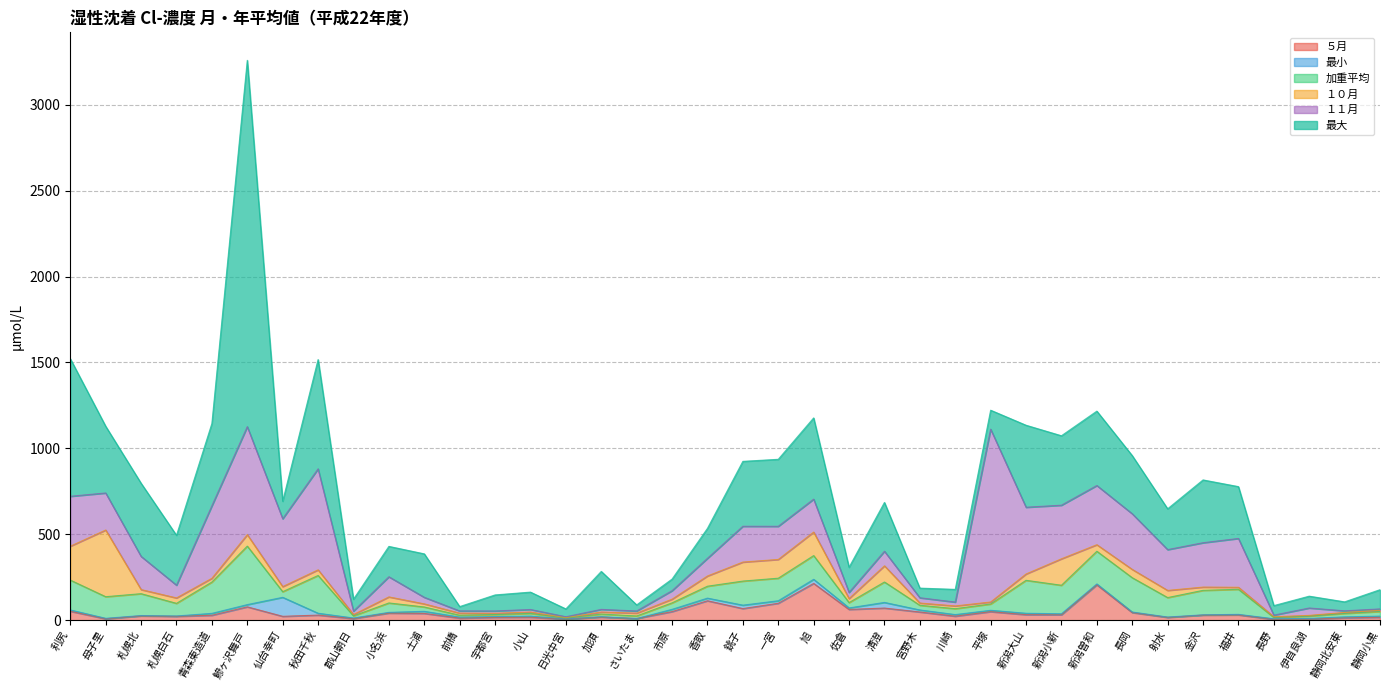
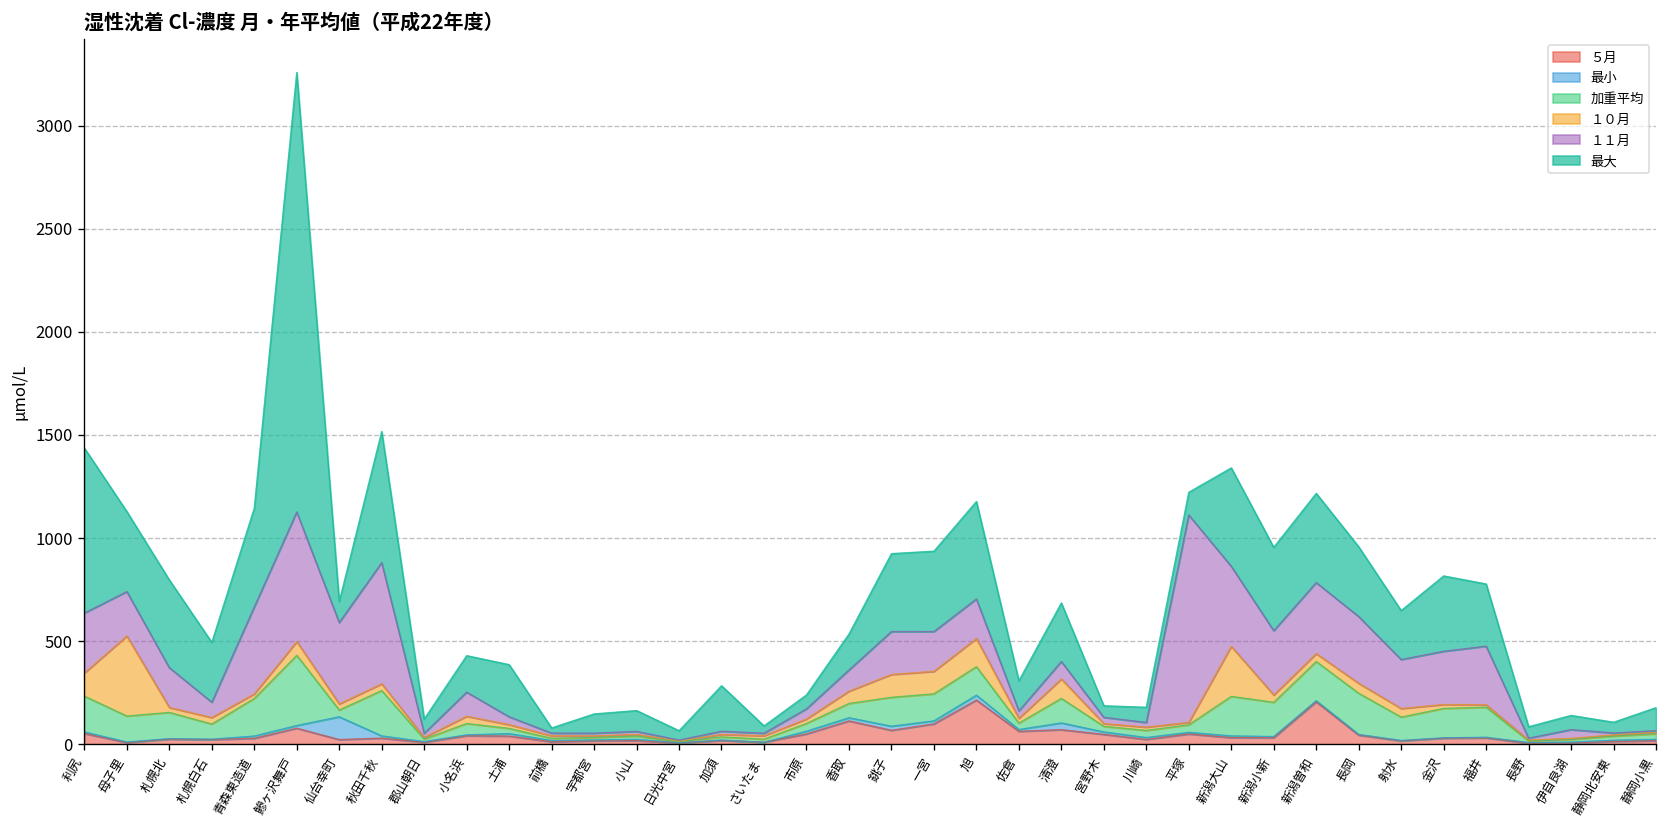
  {
    "５月": {
      "仙台幸町": 20,
      "香取": 110,
      "銚子": 70,
      "一宮": 100,
      "旭": 210,
      "清澄": 70
    },
    "最小": {
      "仙台幸町": 110,
      "香取": 20,
      "銚子": 20,
      "一宮": 10,
      "旭": 20,
      "清澄": 30
    },
    "１０月": {
-     "利尻": 200,
+     "利尻": 110,
      "母子里": 390,
      "札幌北": 20,
      "札幌白石": 30,
      "青森東造道": 20,
      "鰺ヶ沢舞戸": 70,
      "仙台幸町": 30,
      "秋田千秋": 30,
      "小名浜": 40,
      "土浦": 20,
      "市原": 20,
      "香取": 60,
      "銚子": 110,
      "一宮": 110,
      "旭": 140,
      "佐倉": 20,
      "清澄": 90,
      "川崎": 20,
-     "新潟大山": 40,
-     "新潟小新": 150,
+     "新潟大山": 240,
+     "新潟小新": 40,
      "新潟曽和": 40,
      "長岡": 50,
      "射水": 40,
      "金沢": 20
    },
    "１１月": {
      "利尻": 290,
      "母子里": 220,
      "札幌北": 190,
      "札幌白石": 70,
      "青森東造道": 420,
      "鰺ヶ沢舞戸": 630,
      "仙台幸町": 390,
      "秋田千秋": 590,
      "郡山朝日": 20,
      "小名浜": 120,
      "土浦": 40,
      "加須": 20,
      "市原": 50,
      "香取": 100,
      "銚子": 210,
      "一宮": 190,
      "旭": 190,
      "佐倉": 40,
      "清澄": 80,
      "宮野木": 30,
      "川崎": 20,
      "平塚": 1010,
      "新潟大山": 390,
      "新潟小新": 310,
      "新潟曽和": 340,
      "長岡": 320,
      "射水": 240,
      "金沢": 260,
      "福井": 280,
      "伊自良湖": 40
    }
  }
